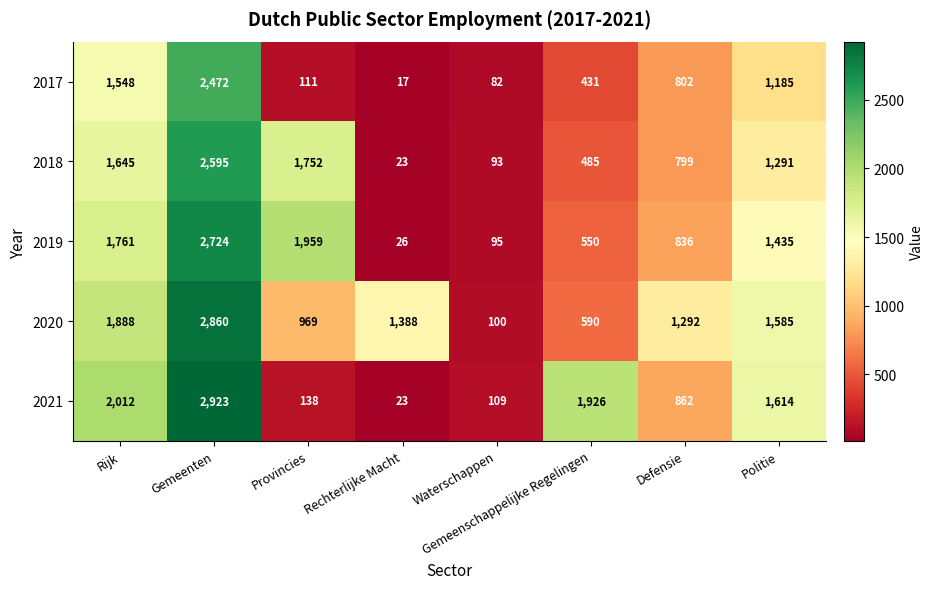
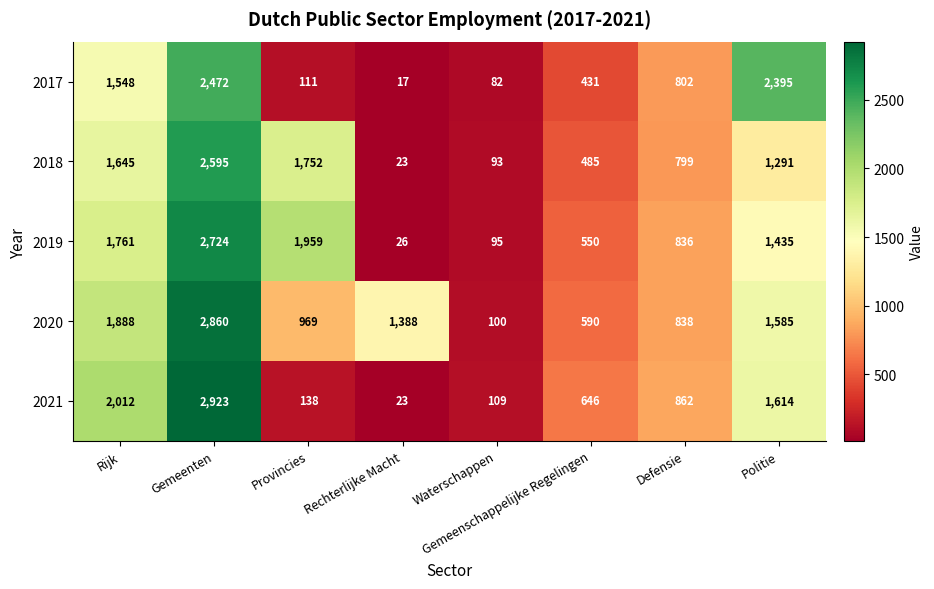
  {
    "2017": {
      "Rijk": "1,548",
      "Gemeenten": "2,472",
      "Provincies": "111",
      "Rechterlijke Macht": "17",
      "Waterschappen": "82",
      "Gemeenschappelijke Regelingen": "431",
      "Defensie": "802",
-     "Politie": "1,185"
+     "Politie": "2,395"
    },
    "2018": {
      "Rijk": "1,645",
      "Gemeenten": "2,595",
      "Provincies": "1,752",
      "Rechterlijke Macht": "23",
      "Waterschappen": "93",
      "Gemeenschappelijke Regelingen": "485",
      "Defensie": "799",
      "Politie": "1,291"
    },
    "2019": {
      "Rijk": "1,761",
      "Gemeenten": "2,724",
      "Provincies": "1,959",
      "Rechterlijke Macht": "26",
      "Waterschappen": "95",
      "Gemeenschappelijke Regelingen": "550",
      "Defensie": "836",
      "Politie": "1,435"
    },
    "2020": {
      "Rijk": "1,888",
      "Gemeenten": "2,860",
      "Provincies": "969",
      "Rechterlijke Macht": "1,388",
      "Waterschappen": "100",
      "Gemeenschappelijke Regelingen": "590",
-     "Defensie": "1,292",
+     "Defensie": "838",
      "Politie": "1,585"
    },
    "2021": {
      "Rijk": "2,012",
      "Gemeenten": "2,923",
      "Provincies": "138",
      "Rechterlijke Macht": "23",
      "Waterschappen": "109",
-     "Gemeenschappelijke Regelingen": "1,926",
+     "Gemeenschappelijke Regelingen": "646",
      "Defensie": "862",
      "Politie": "1,614"
    }
  }
